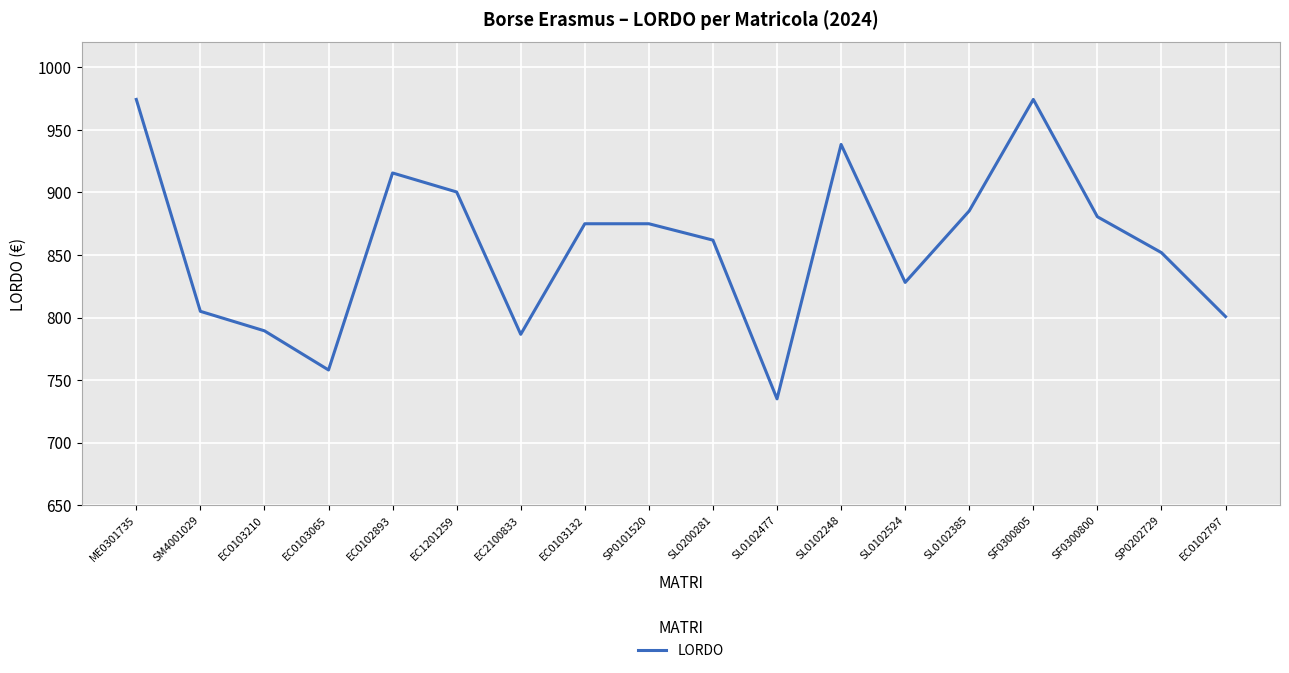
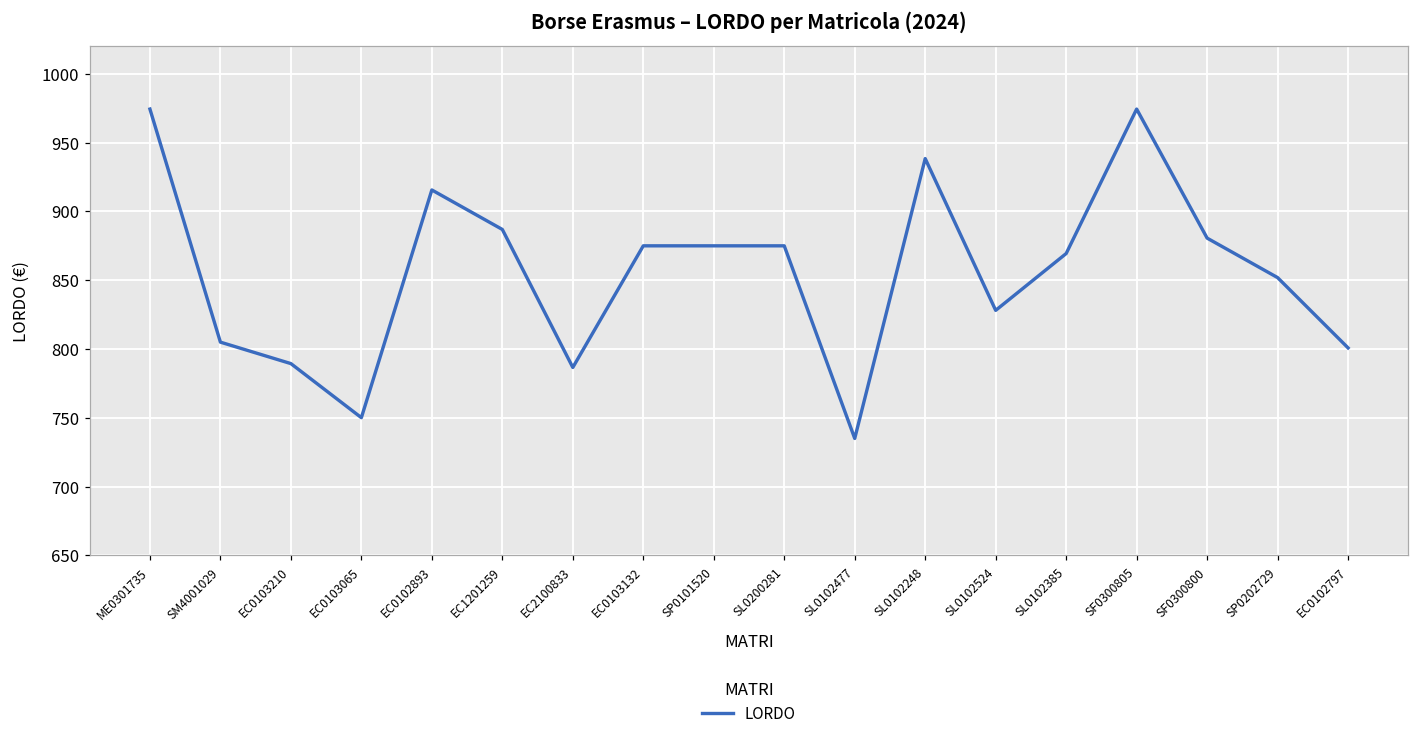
  {
    "ME0301735": 974,
    "SM4001029": 805,
    "EC0103210": 789,
-   "EC0103065": 758,
+   "EC0103065": 750,
    "EC0102893": 916,
-   "EC1201259": 900,
+   "EC1201259": 887,
    "EC2100833": 787,
    "EC0103132": 875,
    "SP0101520": 875,
-   "SL0200281": 862,
+   "SL0200281": 875,
    "SL0102477": 735,
    "SL0102248": 938,
    "SL0102524": 828,
-   "SL0102385": 885,
+   "SL0102385": 869,
    "SF0300805": 974,
    "SF0300800": 881,
    "SP0202729": 852,
    "EC0102797": 801
  }
